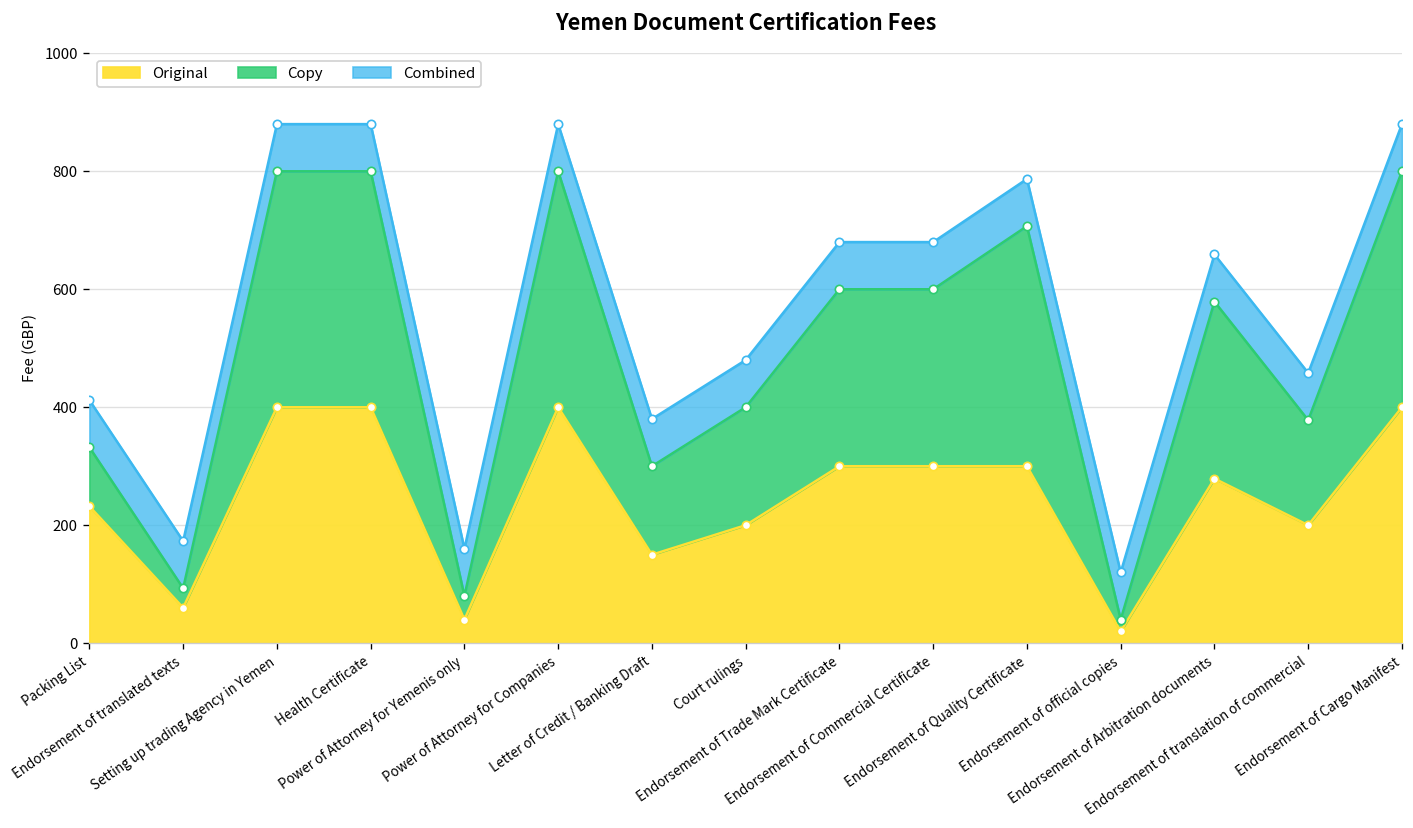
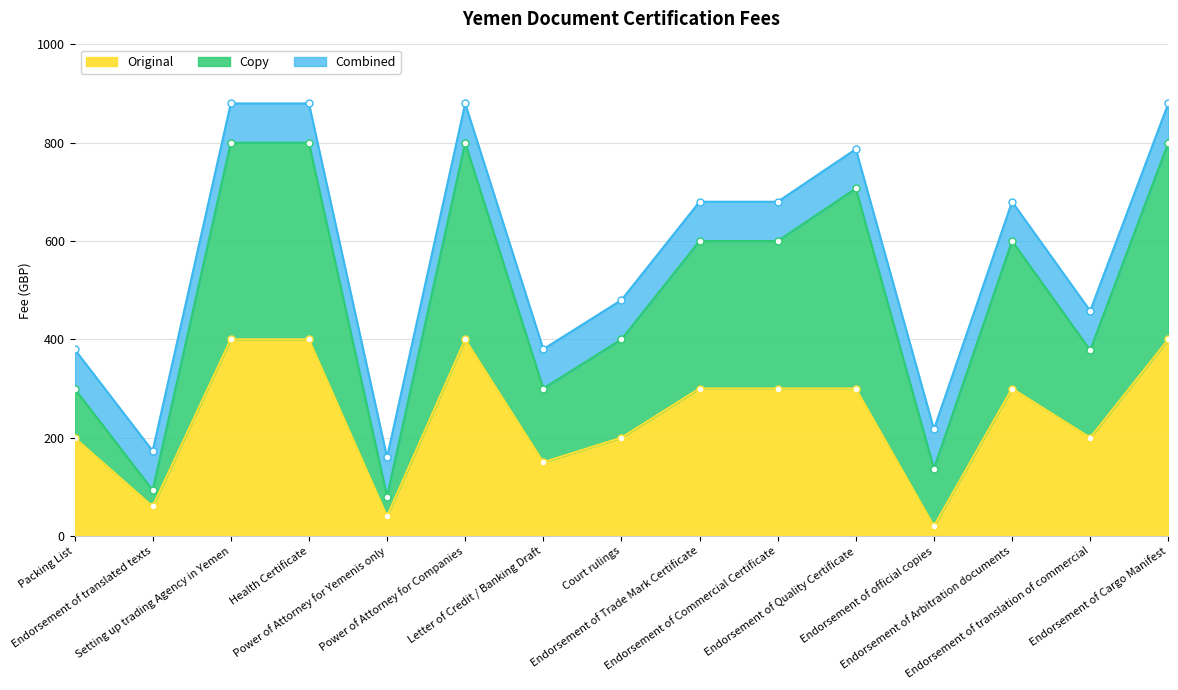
  {
    "Original": {
-     "Packing List": 230,
+     "Packing List": 200,
      "Endorsement of translated texts": 60,
      "Setting up trading Agency in Yemen": 400,
      "Health Certificate": 400,
      "Power of Attorney for Yemenis only": 40,
      "Power of Attorney for Companies": 400,
      "Letter of Credit / Banking Draft": 150,
      "Court rulings": 200,
      "Endorsement of Trade Mark Certificate": 300,
      "Endorsement of Commercial Certificate": 300,
      "Endorsement of Quality Certificate": 300,
      "Endorsement of official copies": 20,
-     "Endorsement of Arbitration documents": 280,
+     "Endorsement of Arbitration documents": 300,
      "Endorsement of translation of commercial": 200,
      "Endorsement of Cargo Manifest": 400
    },
    "Copy": {
      "Packing List": 100,
      "Endorsement of translated texts": 30,
      "Setting up trading Agency in Yemen": 400,
      "Health Certificate": 400,
      "Power of Attorney for Yemenis only": 40,
      "Power of Attorney for Companies": 400,
      "Letter of Credit / Banking Draft": 150,
      "Court rulings": 200,
      "Endorsement of Trade Mark Certificate": 300,
      "Endorsement of Commercial Certificate": 300,
      "Endorsement of Quality Certificate": 410,
-     "Endorsement of official copies": 20,
+     "Endorsement of official copies": 120,
      "Endorsement of Arbitration documents": 300,
      "Endorsement of translation of commercial": 180,
      "Endorsement of Cargo Manifest": 400
    },
    "Combined": {
      "Packing List": 80,
      "Endorsement of translated texts": 80,
      "Setting up trading Agency in Yemen": 80,
      "Health Certificate": 80,
      "Power of Attorney for Yemenis only": 80,
      "Power of Attorney for Companies": 80,
      "Letter of Credit / Banking Draft": 80,
      "Court rulings": 80,
      "Endorsement of Trade Mark Certificate": 80,
      "Endorsement of Commercial Certificate": 80,
      "Endorsement of Quality Certificate": 80,
      "Endorsement of official copies": 80,
      "Endorsement of Arbitration documents": 80,
      "Endorsement of translation of commercial": 80,
      "Endorsement of Cargo Manifest": 80
    }
  }
